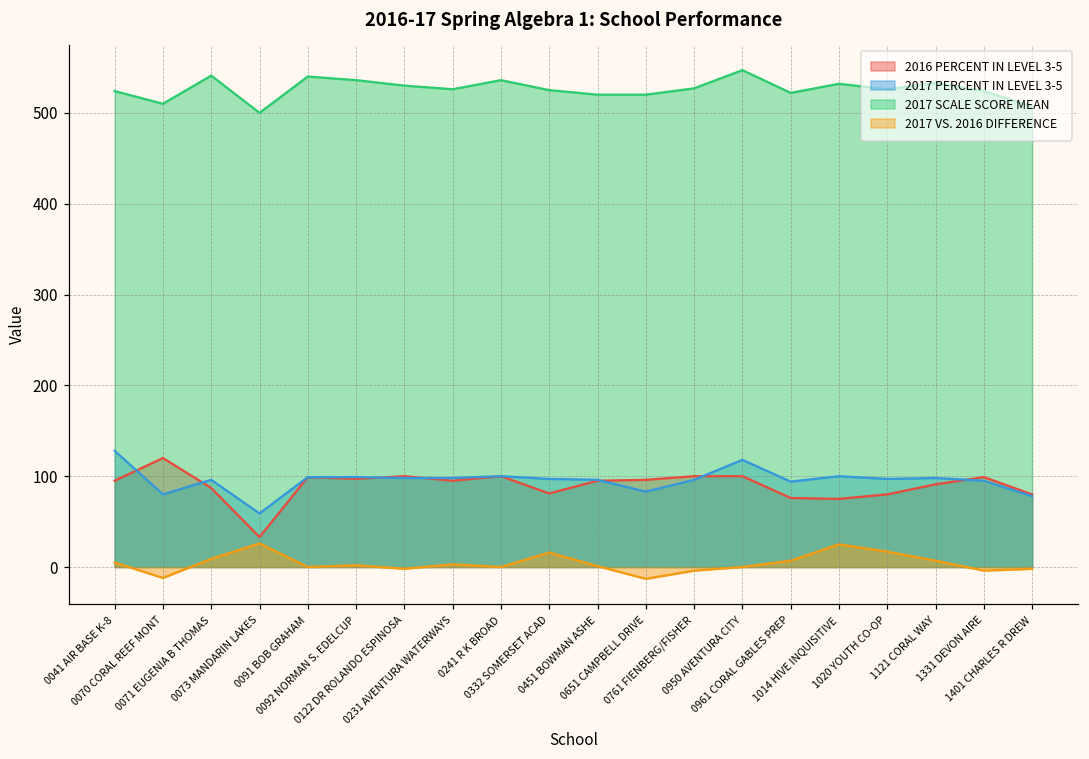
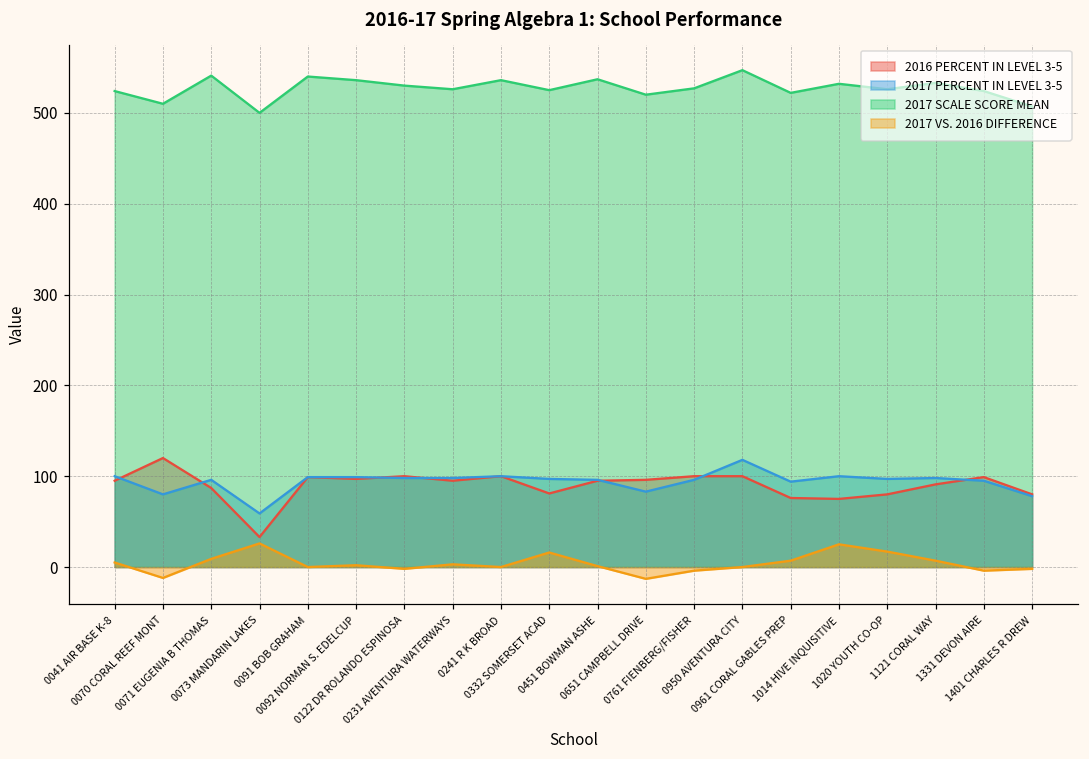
  {
    "2016 PERCENT IN LEVEL 3-5": {
      "0041 AIR BASE K-8": 100,
      "0070 CORAL REEF MONT": 120,
      "0071 EUGENIA B THOMAS": 90,
      "0073 MANDARIN LAKES": 30,
      "0332 SOMERSET ACAD": 80,
      "0651 CAMPBELL DRIVE": 100,
      "0761 FIENBERG/FISHER": 100,
      "0950 AVENTURA CITY": 100,
      "0961 CORAL GABLES PREP": 80,
      "1014 HIVE INQUISITIVE": 80,
      "1020 YOUTH CO-OP": 80,
      "1121 CORAL WAY": 90,
      "1331 DEVON AIRE": 100
    },
    "2017 PERCENT IN LEVEL 3-5": {
-     "0041 AIR BASE K-8": 130,
+     "0041 AIR BASE K-8": 100,
      "0070 CORAL REEF MONT": 80,
      "0071 EUGENIA B THOMAS": 100,
      "0073 MANDARIN LAKES": 60,
      "0332 SOMERSET ACAD": 100,
      "0651 CAMPBELL DRIVE": 80,
      "0761 FIENBERG/FISHER": 100,
      "0950 AVENTURA CITY": 120,
      "0961 CORAL GABLES PREP": 90,
      "1014 HIVE INQUISITIVE": 100,
      "1020 YOUTH CO-OP": 100,
      "1121 CORAL WAY": 100,
      "1331 DEVON AIRE": 100
    },
    "2017 SCALE SCORE MEAN": {
      "0041 AIR BASE K-8": 520,
      "0070 CORAL REEF MONT": 510,
      "0071 EUGENIA B THOMAS": 540,
      "0073 MANDARIN LAKES": 500,
      "0091 BOB GRAHAM": 540,
      "0092 NORMAN S. EDELCUP": 540,
      "0122 DR ROLANDO ESPINOSA": 530,
      "0231 AVENTURA WATERWAYS": 530,
      "0241 R K BROAD": 540,
      "0332 SOMERSET ACAD": 530,
-     "0451 BOWMAN ASHE": 520,
+     "0451 BOWMAN ASHE": 540,
      "0651 CAMPBELL DRIVE": 520,
      "0761 FIENBERG/FISHER": 530,
      "0950 AVENTURA CITY": 550,
      "0961 CORAL GABLES PREP": 520,
      "1014 HIVE INQUISITIVE": 530
    }
  }
